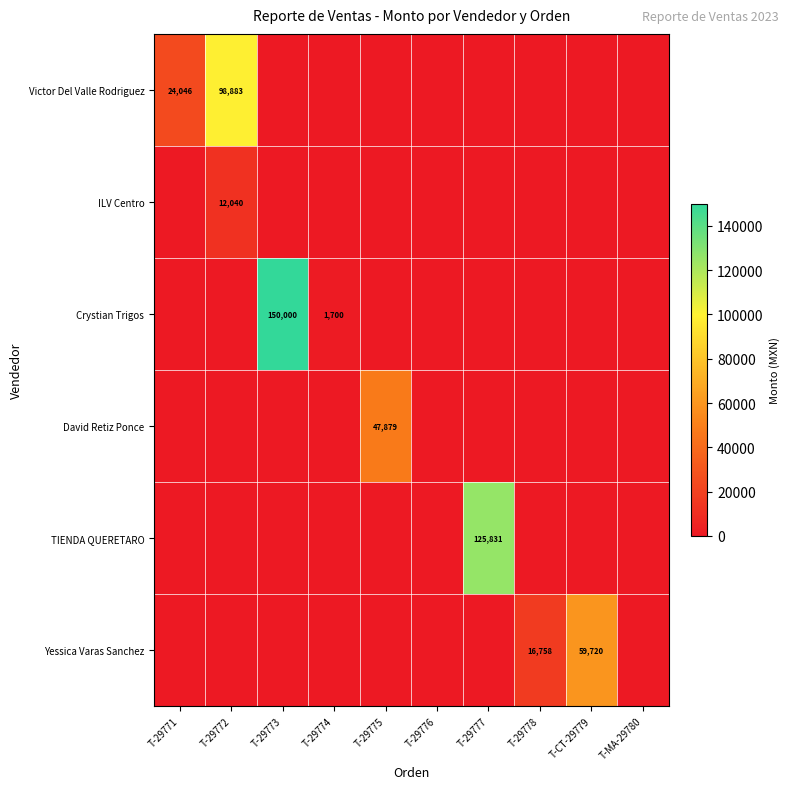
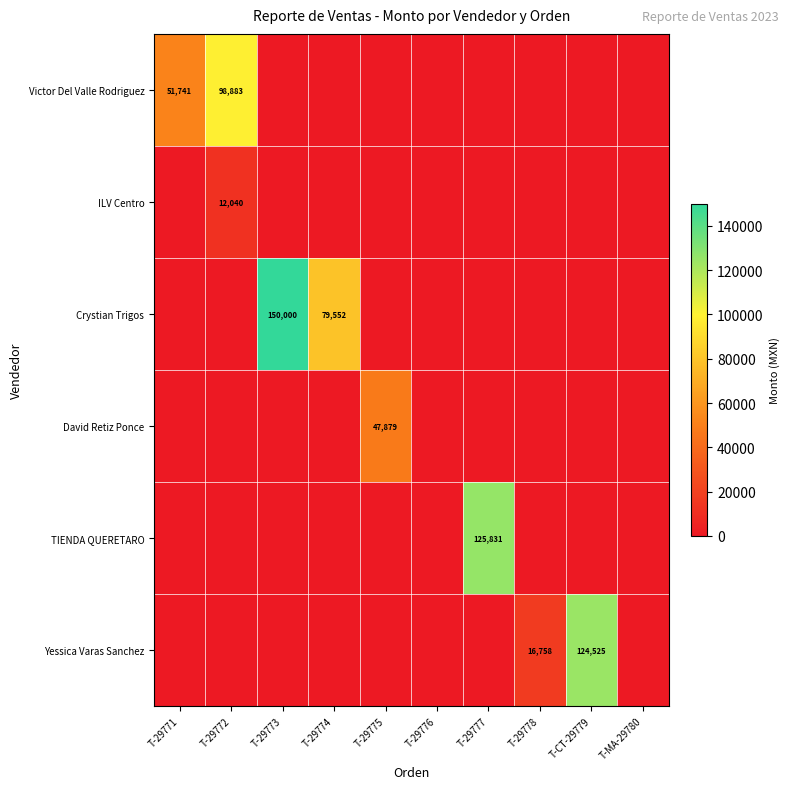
  {
    "Victor Del Valle Rodriguez": {
-     "T-29771": "24,046",
+     "T-29771": "51,741",
      "T-29772": "98,883"
    },
    "ILV Centro": {
      "T-29772": "12,040"
    },
    "Crystian Trigos": {
      "T-29773": "150,000",
-     "T-29774": "1,700"
+     "T-29774": "79,552"
    },
    "David Retiz Ponce": {
      "T-29775": "47,879"
    },
    "TIENDA QUERETARO": {
      "T-29777": "125,831"
    },
    "Yessica Varas Sanchez": {
      "T-29778": "16,758",
-     "T-CT-29779": "59,720"
+     "T-CT-29779": "124,525"
    }
  }
